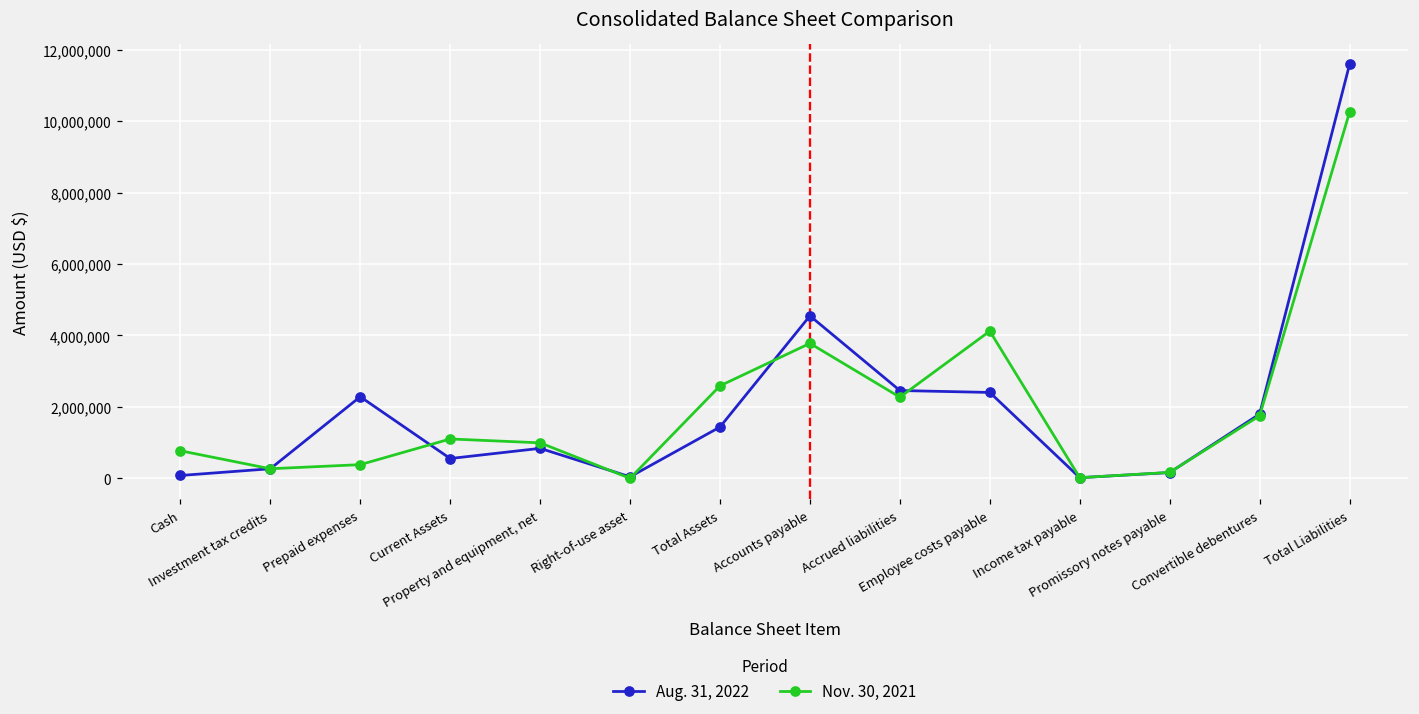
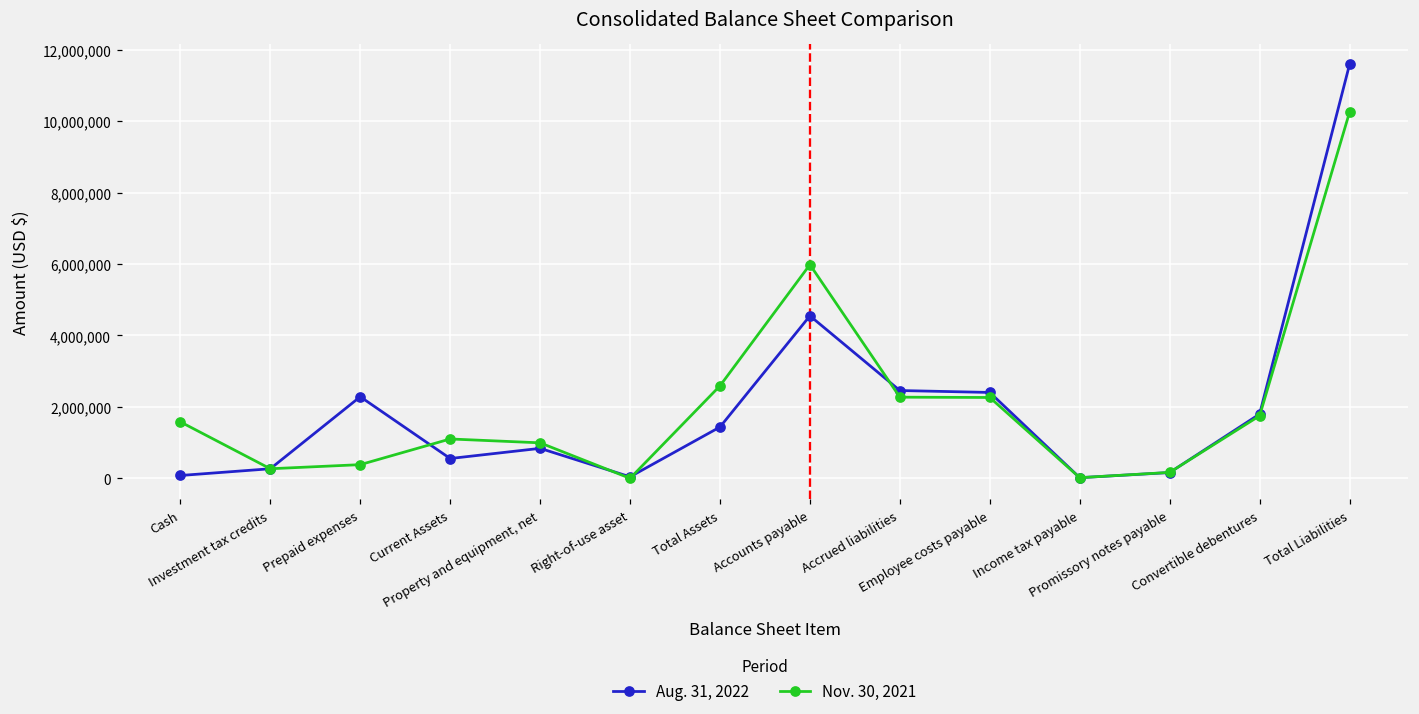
  {
    "Aug. 31, 2022": {
      "Cash": "100,000",
      "Prepaid expenses": "2,300,000",
      "Current Assets": "600,000",
      "Property and equipment, net": "800,000",
      "Total Assets": "1,400,000",
      "Accounts payable": "4,600,000",
      "Accrued liabilities": "2,500,000",
      "Employee costs payable": "2,400,000",
      "Total Liabilities": "11,600,000"
    },
    "Nov. 30, 2021": {
-     "Cash": "800,000",
+     "Cash": "1,600,000",
      "Prepaid expenses": "400,000",
      "Current Assets": "1,100,000",
      "Property and equipment, net": "1,000,000",
      "Total Assets": "2,600,000",
-     "Accounts payable": "3,800,000",
+     "Accounts payable": "6,000,000",
      "Accrued liabilities": "2,300,000",
-     "Employee costs payable": "4,100,000",
+     "Employee costs payable": "2,300,000",
      "Total Liabilities": "10,300,000"
    }
  }
